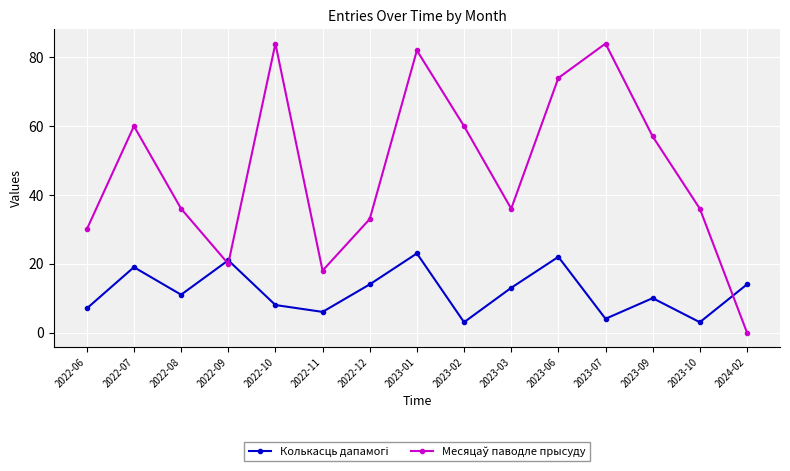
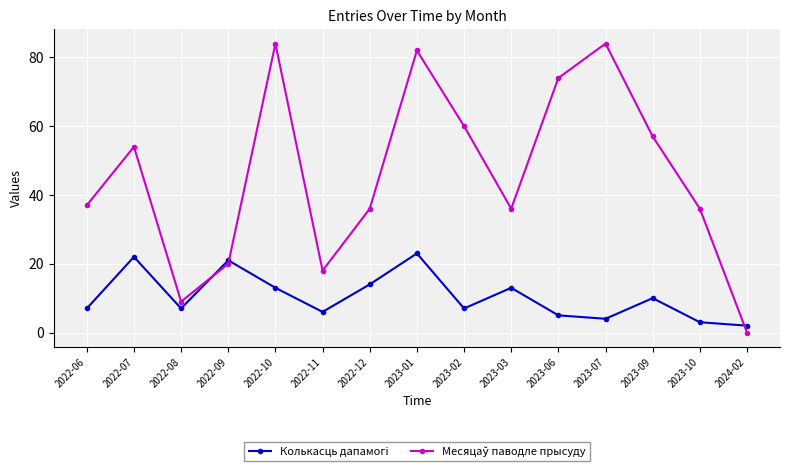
  {
    "Колькасць дапамогі": {
      "2022-06": 7,
-     "2022-07": 19,
-     "2022-08": 11,
+     "2022-07": 22,
+     "2022-08": 7,
      "2022-09": 21,
-     "2022-10": 8,
+     "2022-10": 13,
      "2022-11": 6,
      "2022-12": 14,
      "2023-01": 23,
-     "2023-02": 3,
+     "2023-02": 7,
      "2023-03": 13,
-     "2023-06": 22,
+     "2023-06": 5,
      "2023-07": 4,
      "2023-09": 10,
      "2023-10": 3,
-     "2024-02": 14
+     "2024-02": 2
    },
    "Месяцаў паводле прысуду": {
-     "2022-06": 30,
-     "2022-07": 60,
-     "2022-08": 36,
+     "2022-06": 37,
+     "2022-07": 54,
+     "2022-08": 9,
      "2022-09": 20,
      "2022-10": 84,
      "2022-11": 18,
-     "2022-12": 33,
+     "2022-12": 36,
      "2023-01": 82,
      "2023-02": 60,
      "2023-03": 36,
      "2023-06": 74,
      "2023-07": 84,
      "2023-09": 57,
      "2023-10": 36,
      "2024-02": 0
    }
  }
